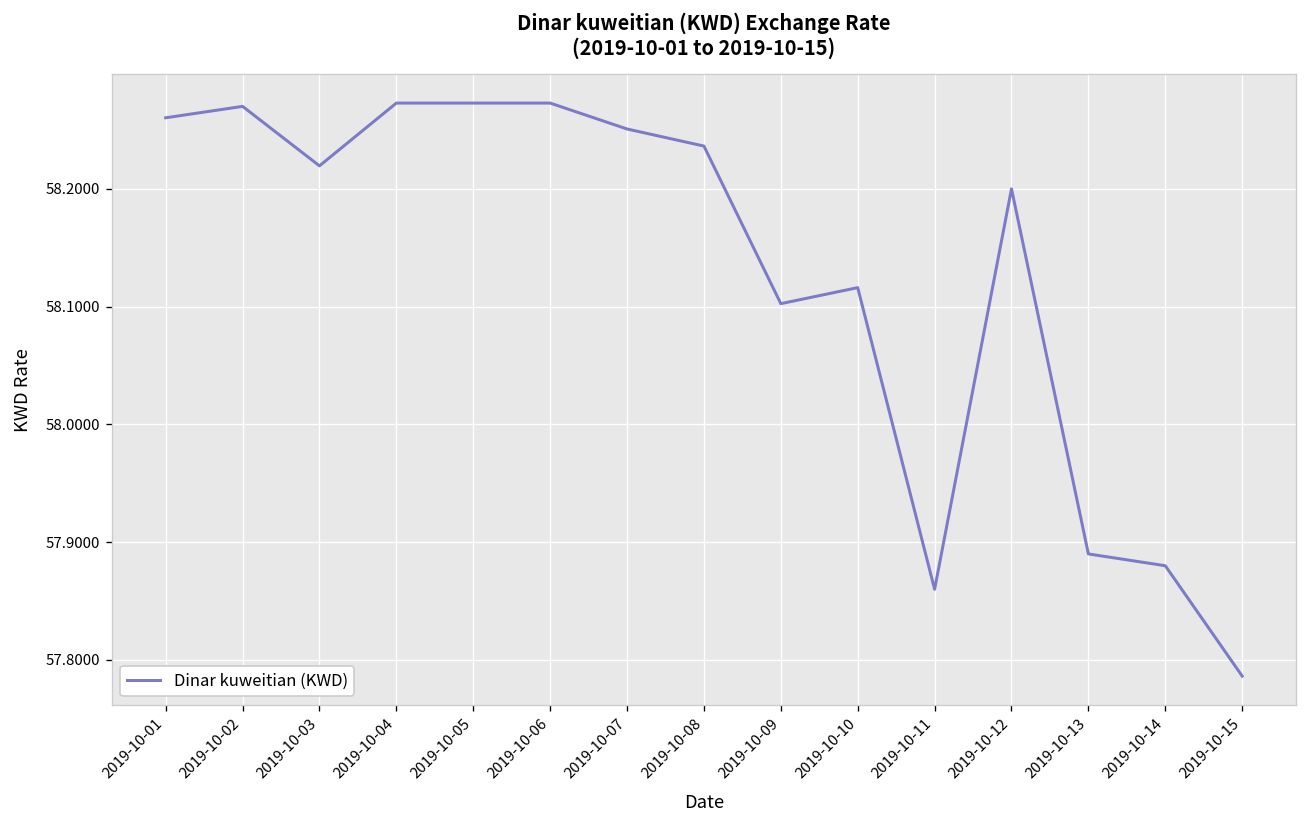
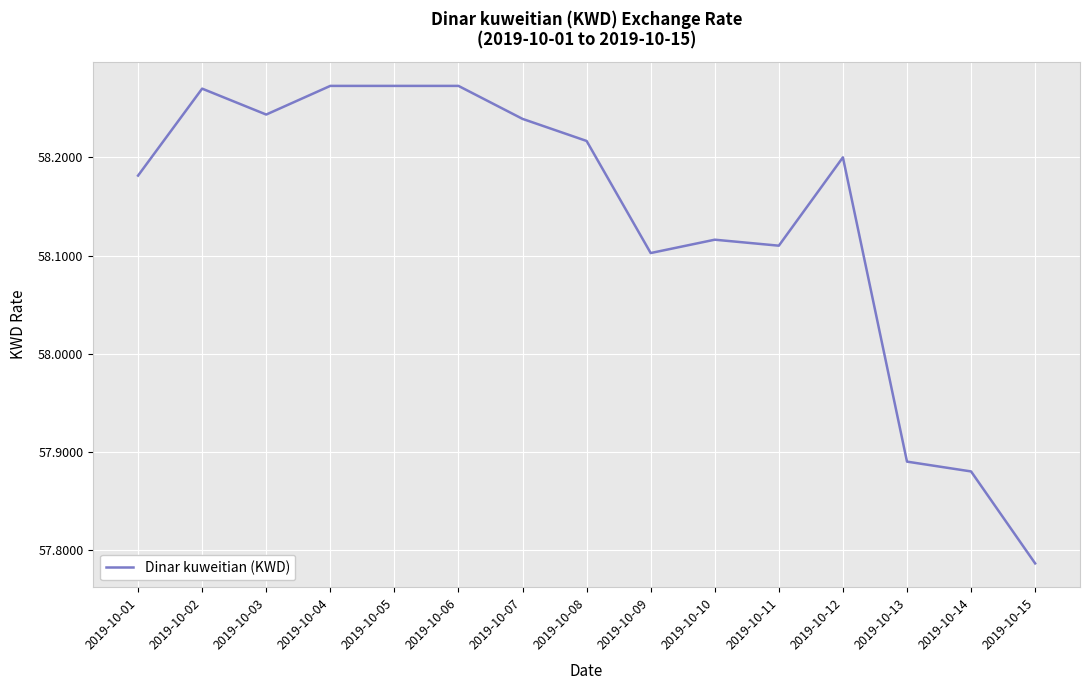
  {
-   "2019-10-01": 58.26,
+   "2019-10-01": 58.18,
    "2019-10-02": 58.27,
-   "2019-10-03": 58.22,
+   "2019-10-03": 58.24,
    "2019-10-04": 58.27,
    "2019-10-05": 58.27,
    "2019-10-06": 58.27,
-   "2019-10-07": 58.25,
-   "2019-10-08": 58.24,
+   "2019-10-07": 58.24,
+   "2019-10-08": 58.22,
    "2019-10-09": 58.10,
    "2019-10-10": 58.12,
-   "2019-10-11": 57.86,
+   "2019-10-11": 58.11,
    "2019-10-12": 58.20,
    "2019-10-13": 57.89,
    "2019-10-14": 57.88,
    "2019-10-15": 57.79
  }
